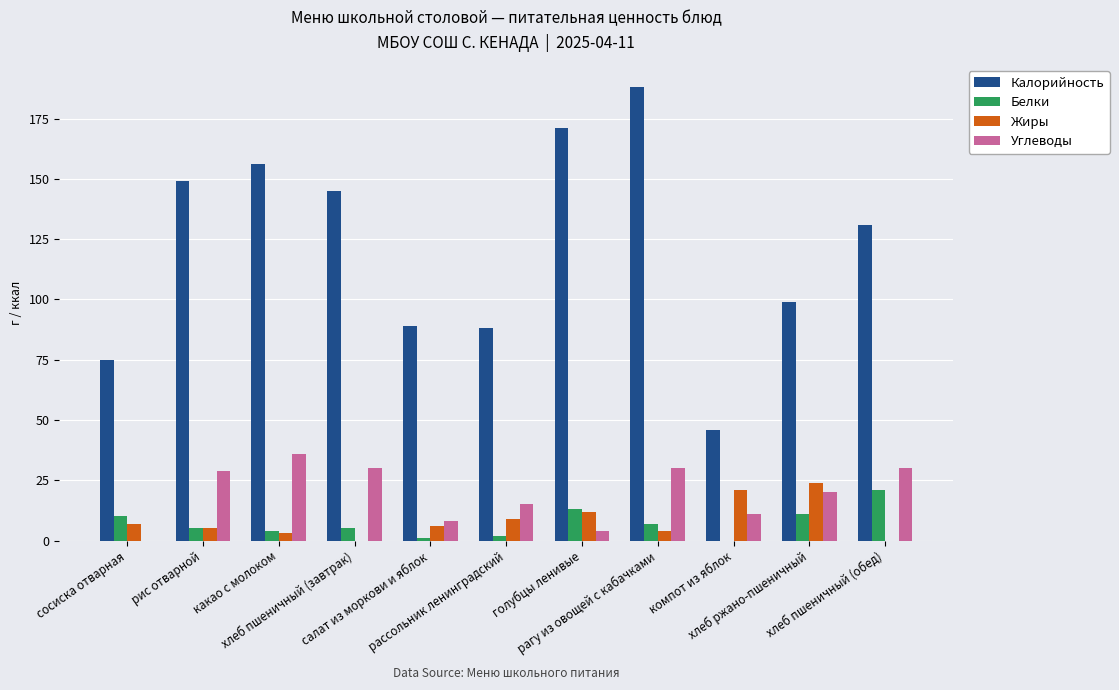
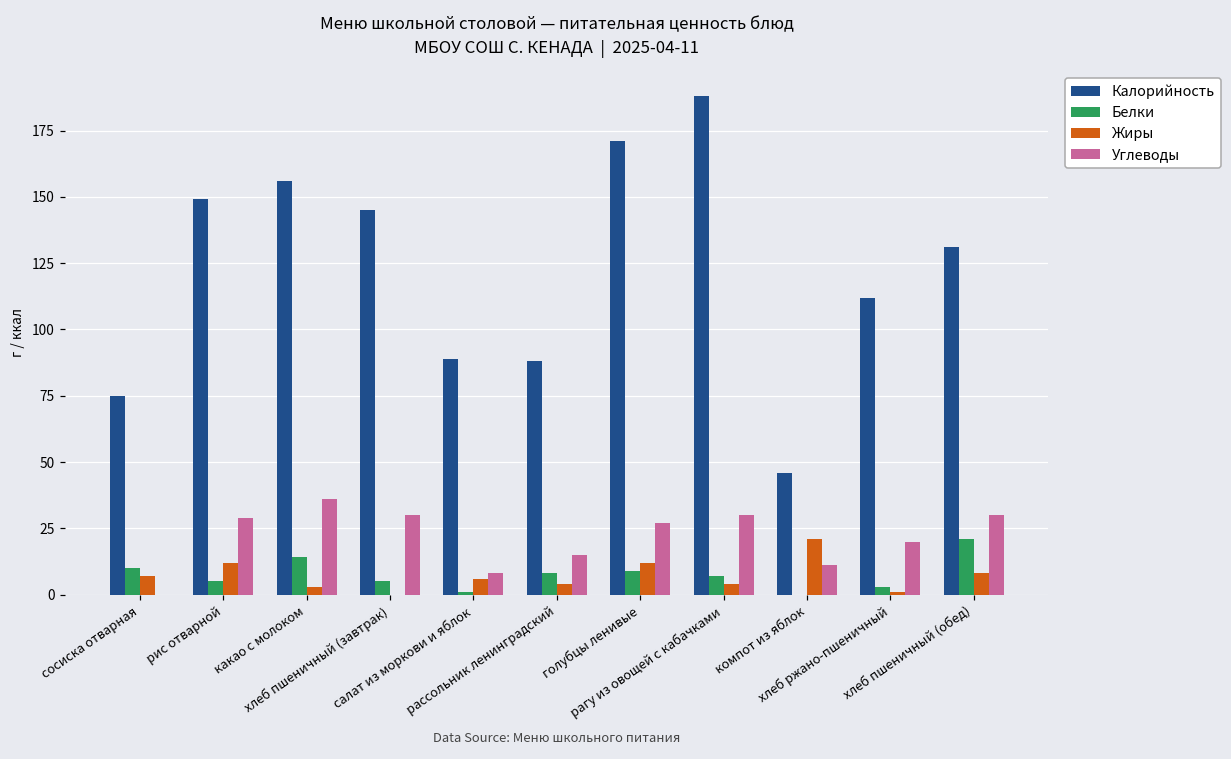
  {
    "Калорийность": {
      "сосиска отварная": 75,
      "рис отварной": 149,
      "какао с молоком": 156,
      "хлеб пшеничный (завтрак)": 145,
      "салат из моркови и яблок": 89,
      "рассольник ленинградский": 88,
      "голубцы ленивые": 171,
      "рагу из овощей с кабачками": 188,
      "компот из яблок": 46,
-     "хлеб ржано-пшеничный": 99,
+     "хлеб ржано-пшеничный": 112,
      "хлеб пшеничный (обед)": 131
    },
    "Белки": {
      "сосиска отварная": 10,
      "рис отварной": 5,
-     "какао с молоком": 4,
+     "какао с молоком": 14,
      "хлеб пшеничный (завтрак)": 5,
-     "рассольник ленинградский": 2,
-     "голубцы ленивые": 13,
+     "рассольник ленинградский": 8,
+     "голубцы ленивые": 9,
      "рагу из овощей с кабачками": 7,
      "компот из яблок": 0,
-     "хлеб ржано-пшеничный": 11,
+     "хлеб ржано-пшеничный": 3,
      "хлеб пшеничный (обед)": 21
    },
    "Жиры": {
      "сосиска отварная": 7,
-     "рис отварной": 5,
+     "рис отварной": 12,
      "какао с молоком": 3,
      "хлеб пшеничный (завтрак)": 0,
      "салат из моркови и яблок": 6,
-     "рассольник ленинградский": 9,
+     "рассольник ленинградский": 4,
      "голубцы ленивые": 12,
      "рагу из овощей с кабачками": 4,
      "компот из яблок": 21,
-     "хлеб ржано-пшеничный": 24,
-     "хлеб пшеничный (обед)": 0
+     "хлеб ржано-пшеничный": 1,
+     "хлеб пшеничный (обед)": 8
    },
    "Углеводы": {
      "сосиска отварная": 0,
      "рис отварной": 29,
      "какао с молоком": 36,
      "хлеб пшеничный (завтрак)": 30,
      "салат из моркови и яблок": 8,
      "рассольник ленинградский": 15,
-     "голубцы ленивые": 4,
+     "голубцы ленивые": 27,
      "рагу из овощей с кабачками": 30,
      "компот из яблок": 11,
      "хлеб ржано-пшеничный": 20,
      "хлеб пшеничный (обед)": 30
    }
  }
